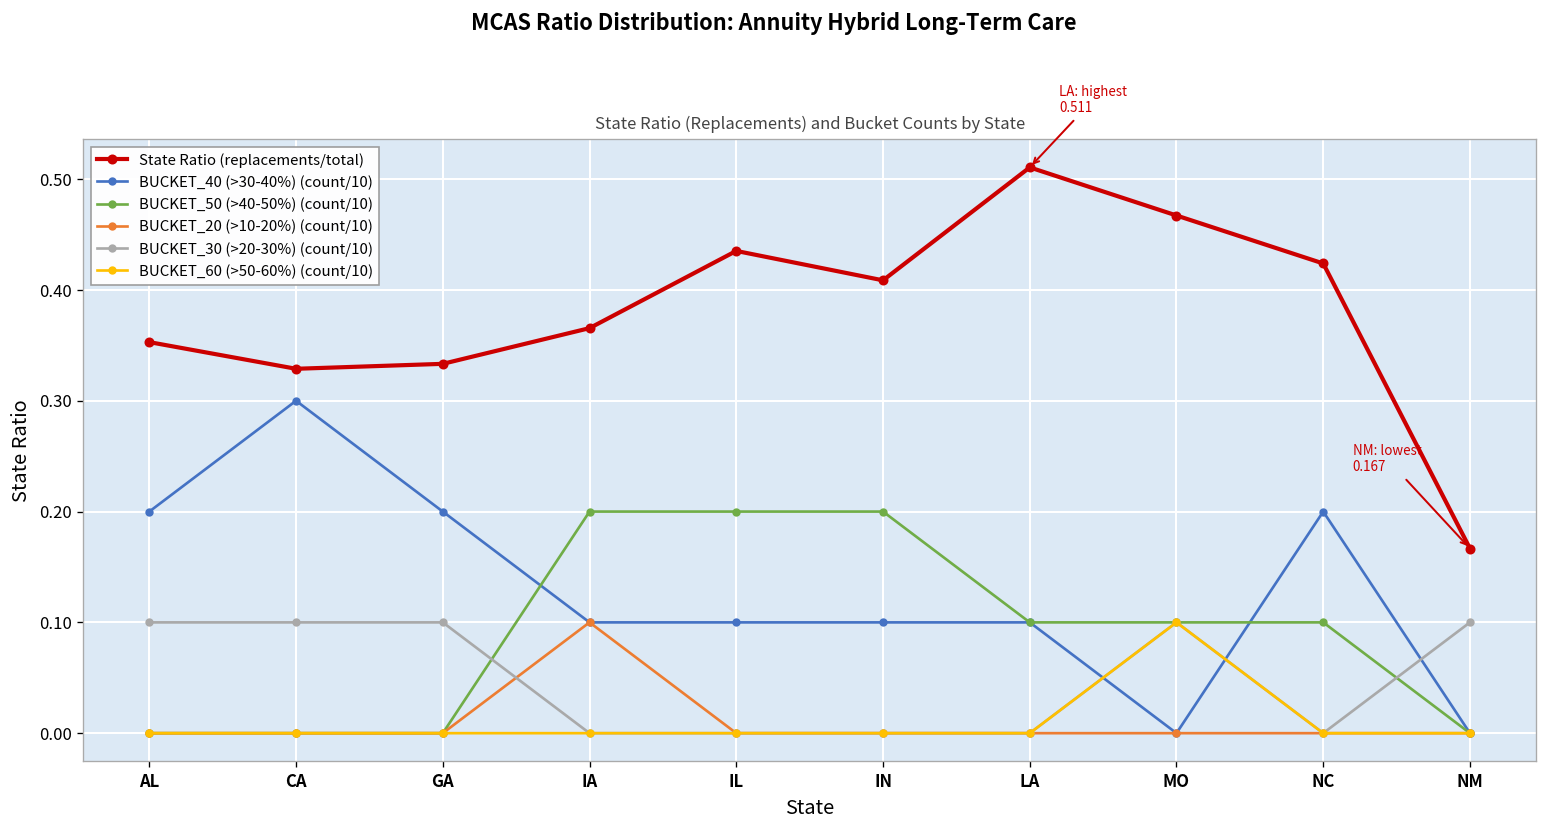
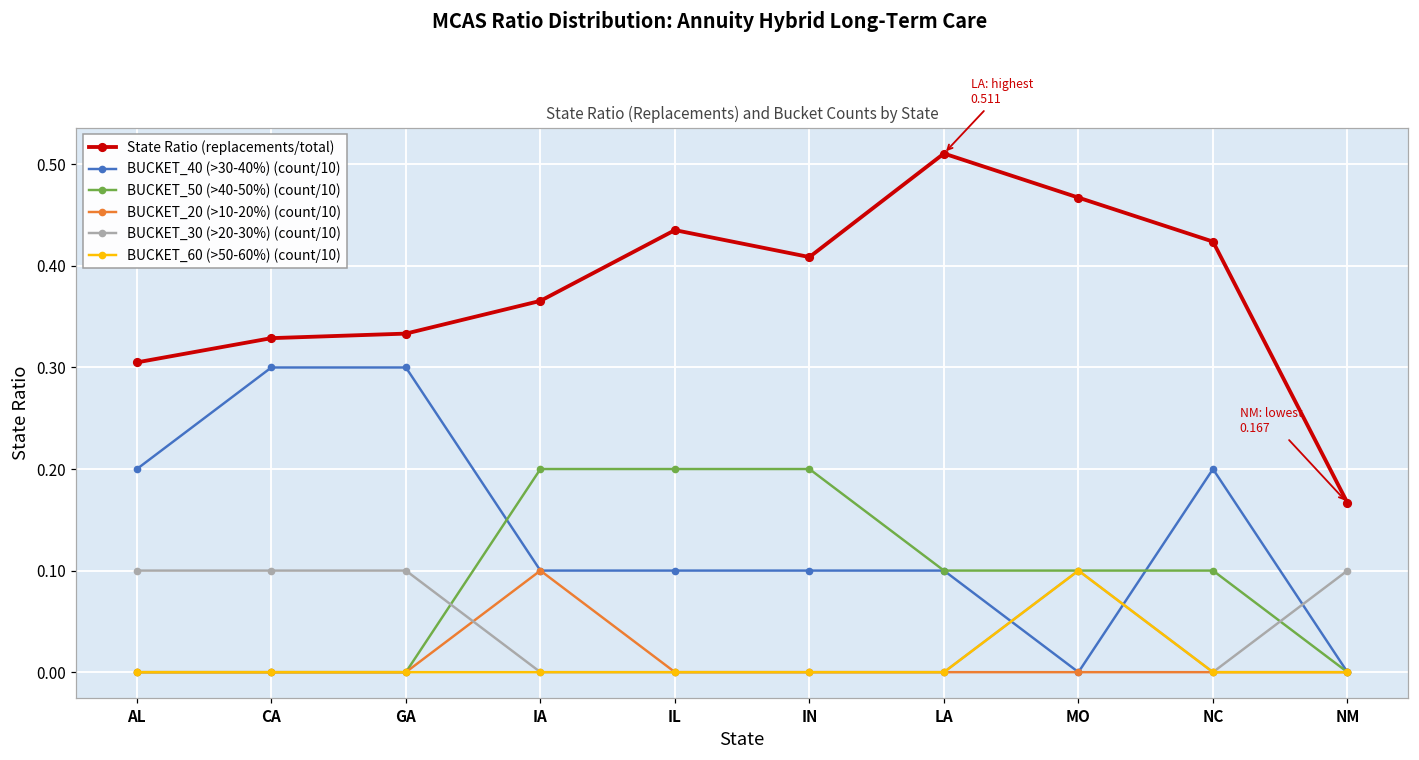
  {
    "State Ratio (replacements/total)": {
-     "AL": 0.35,
+     "AL": 0.30,
      "CA": 0.33,
      "GA": 0.33,
      "IA": 0.37,
      "IL": 0.44,
      "IN": 0.41,
      "MO": 0.47,
      "NC": 0.42
    },
    "BUCKET_40 (>30-40%) (count/10)": {
      "AL": 0.20,
      "CA": 0.30,
-     "GA": 0.20,
+     "GA": 0.30,
      "IL": 0.10,
      "IN": 0.10,
      "NC": 0.20
    },
    "BUCKET_50 (>40-50%) (count/10)": {
      "IA": 0.20,
      "IL": 0.20,
      "IN": 0.20,
      "NC": 0.10
    },
    "BUCKET_30 (>20-30%) (count/10)": {
      "AL": 0.10,
      "CA": 0.10,
      "GA": 0.10,
      "NM": 0.10
    }
  }
